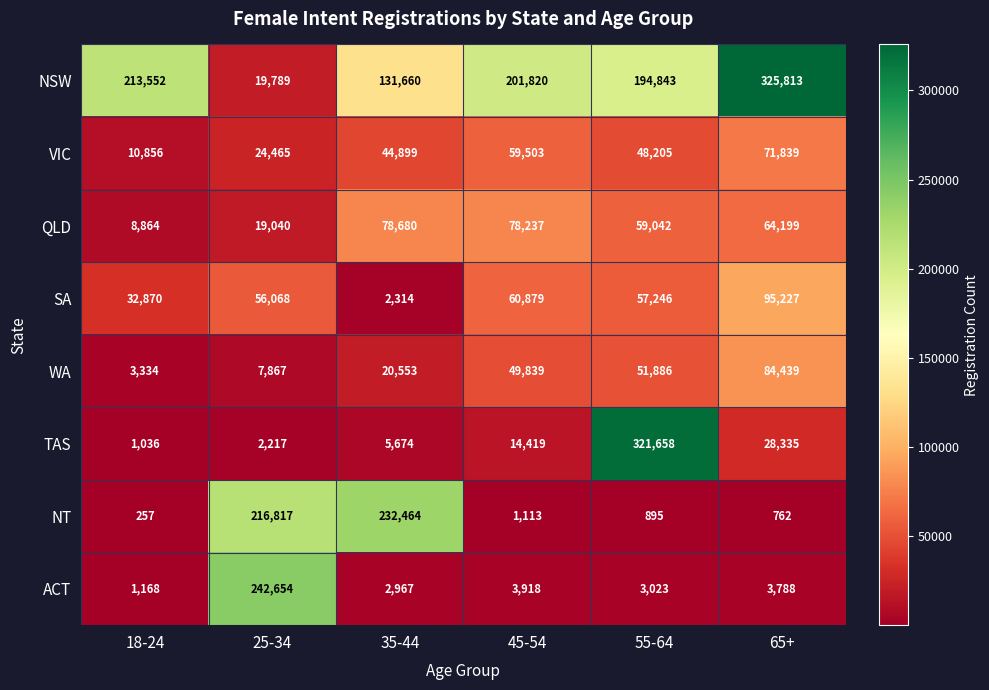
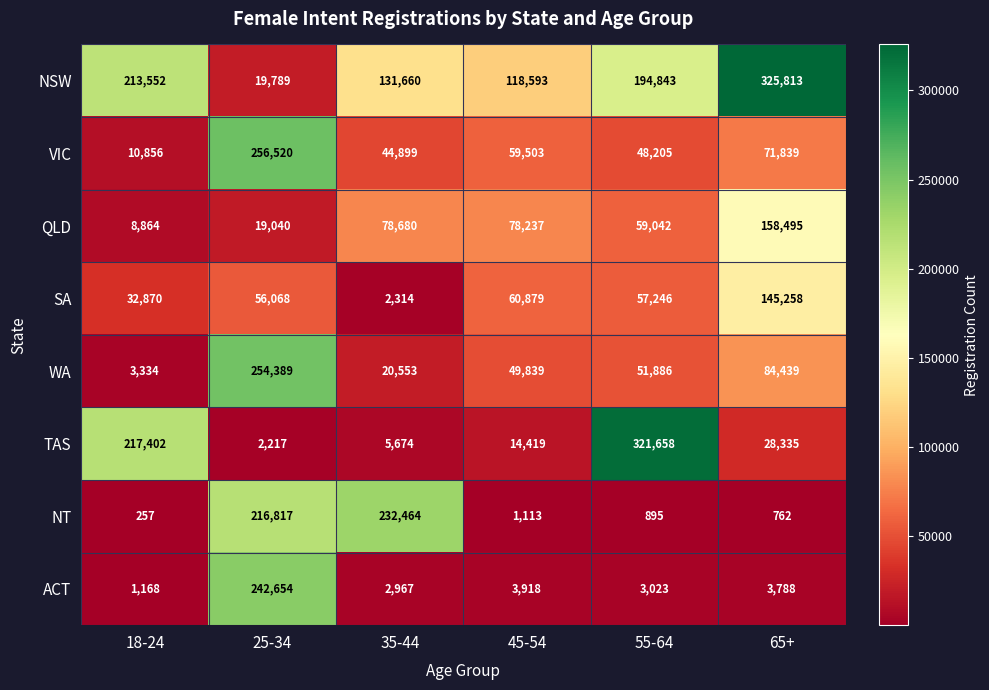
  {
    "NSW": {
      "18-24": "213,552",
      "25-34": "19,789",
      "35-44": "131,660",
-     "45-54": "201,820",
+     "45-54": "118,593",
      "55-64": "194,843",
      "65+": "325,813"
    },
    "VIC": {
      "18-24": "10,856",
-     "25-34": "24,465",
+     "25-34": "256,520",
      "35-44": "44,899",
      "45-54": "59,503",
      "55-64": "48,205",
      "65+": "71,839"
    },
    "QLD": {
      "18-24": "8,864",
      "25-34": "19,040",
      "35-44": "78,680",
      "45-54": "78,237",
      "55-64": "59,042",
-     "65+": "64,199"
+     "65+": "158,495"
    },
    "SA": {
      "18-24": "32,870",
      "25-34": "56,068",
      "35-44": "2,314",
      "45-54": "60,879",
      "55-64": "57,246",
-     "65+": "95,227"
+     "65+": "145,258"
    },
    "WA": {
      "18-24": "3,334",
-     "25-34": "7,867",
+     "25-34": "254,389",
      "35-44": "20,553",
      "45-54": "49,839",
      "55-64": "51,886",
      "65+": "84,439"
    },
    "TAS": {
-     "18-24": "1,036",
+     "18-24": "217,402",
      "25-34": "2,217",
      "35-44": "5,674",
      "45-54": "14,419",
      "55-64": "321,658",
      "65+": "28,335"
    },
    "NT": {
      "18-24": "257",
      "25-34": "216,817",
      "35-44": "232,464",
      "45-54": "1,113",
      "55-64": "895",
      "65+": "762"
    },
    "ACT": {
      "18-24": "1,168",
      "25-34": "242,654",
      "35-44": "2,967",
      "45-54": "3,918",
      "55-64": "3,023",
      "65+": "3,788"
    }
  }
